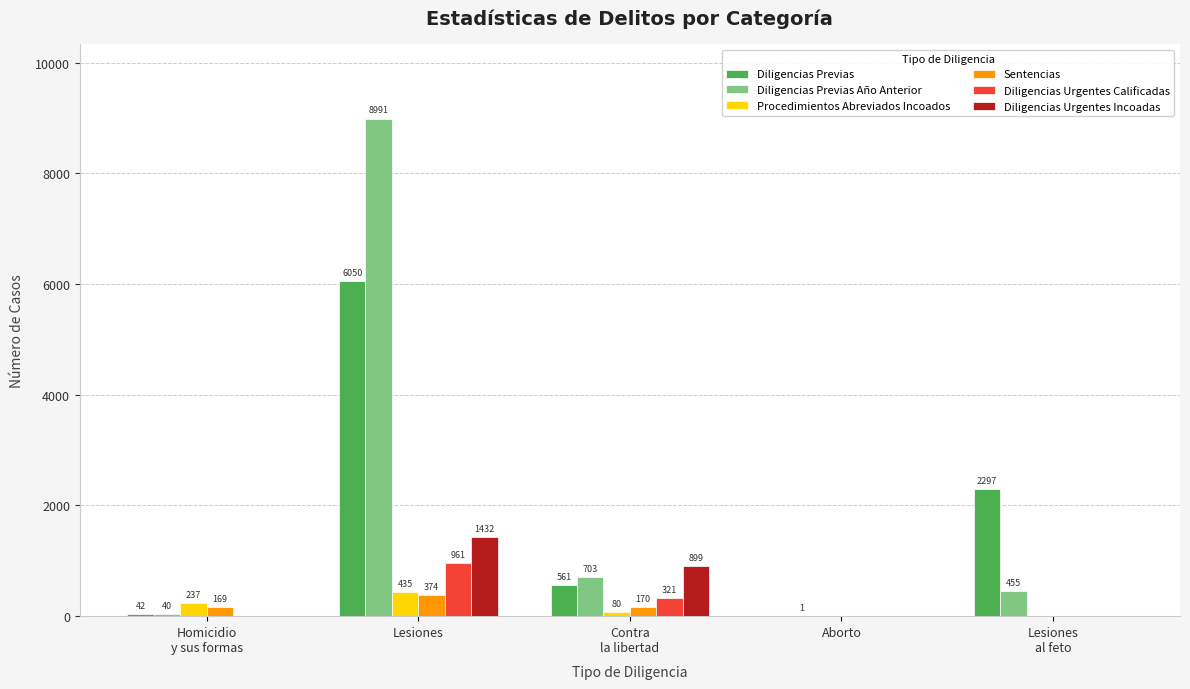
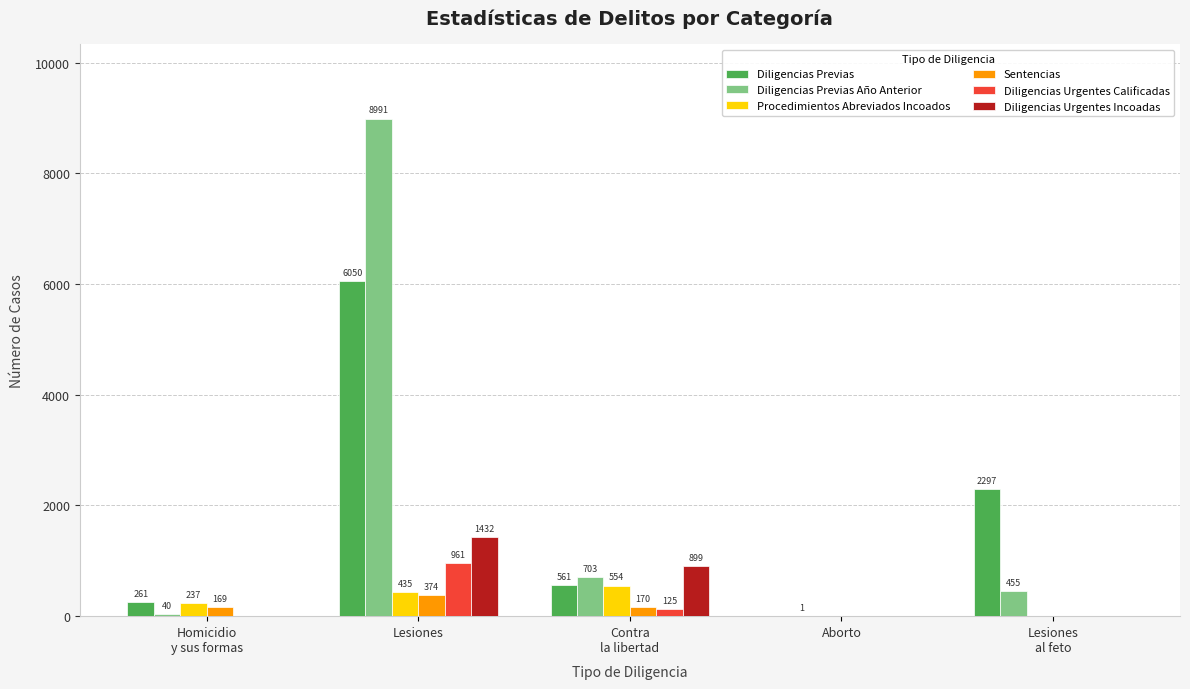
  {
    "Diligencias Previas": {
-     "Homicidio y sus formas": 42,
+     "Homicidio y sus formas": 261,
      "Lesiones": 6050,
      "Contra la libertad": 561,
      "Lesiones al feto": 2297
    },
    "Diligencias Previas Año Anterior": {
      "Homicidio y sus formas": 40,
      "Lesiones": 8991,
      "Contra la libertad": 703,
      "Aborto": 1,
      "Lesiones al feto": 455
    },
    "Procedimientos Abreviados Incoados": {
      "Homicidio y sus formas": 237,
      "Lesiones": 435,
-     "Contra la libertad": 80
+     "Contra la libertad": 554
    },
    "Sentencias": {
      "Homicidio y sus formas": 169,
      "Lesiones": 374,
      "Contra la libertad": 170
    },
    "Diligencias Urgentes Calificadas": {
      "Lesiones": 961,
-     "Contra la libertad": 321
+     "Contra la libertad": 125
    },
    "Diligencias Urgentes Incoadas": {
      "Lesiones": 1432,
      "Contra la libertad": 899
    }
  }
